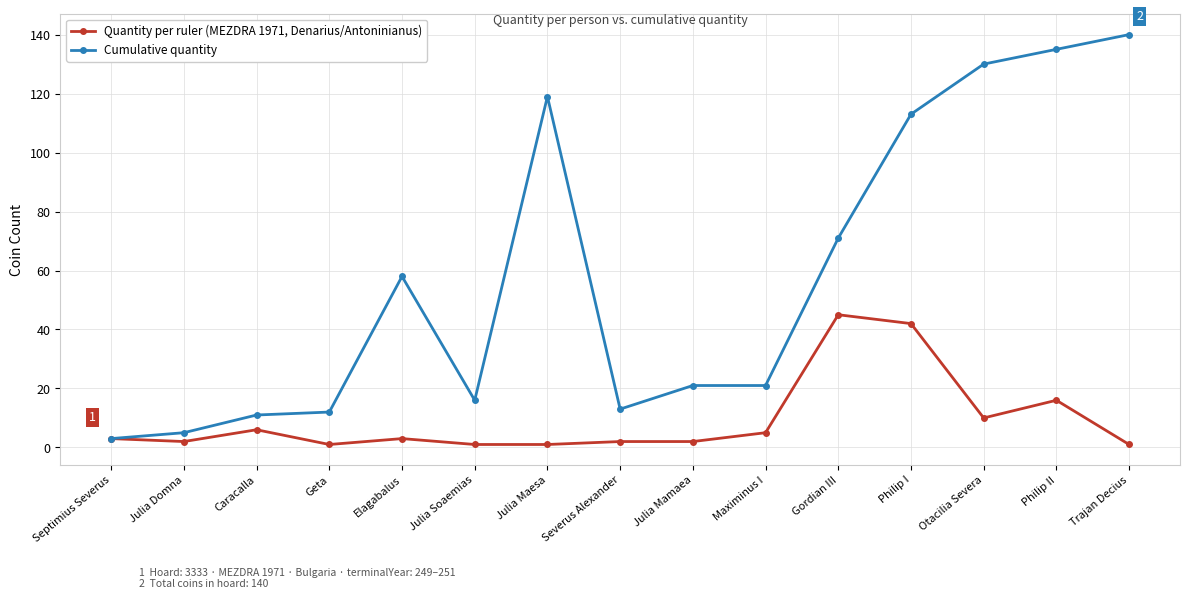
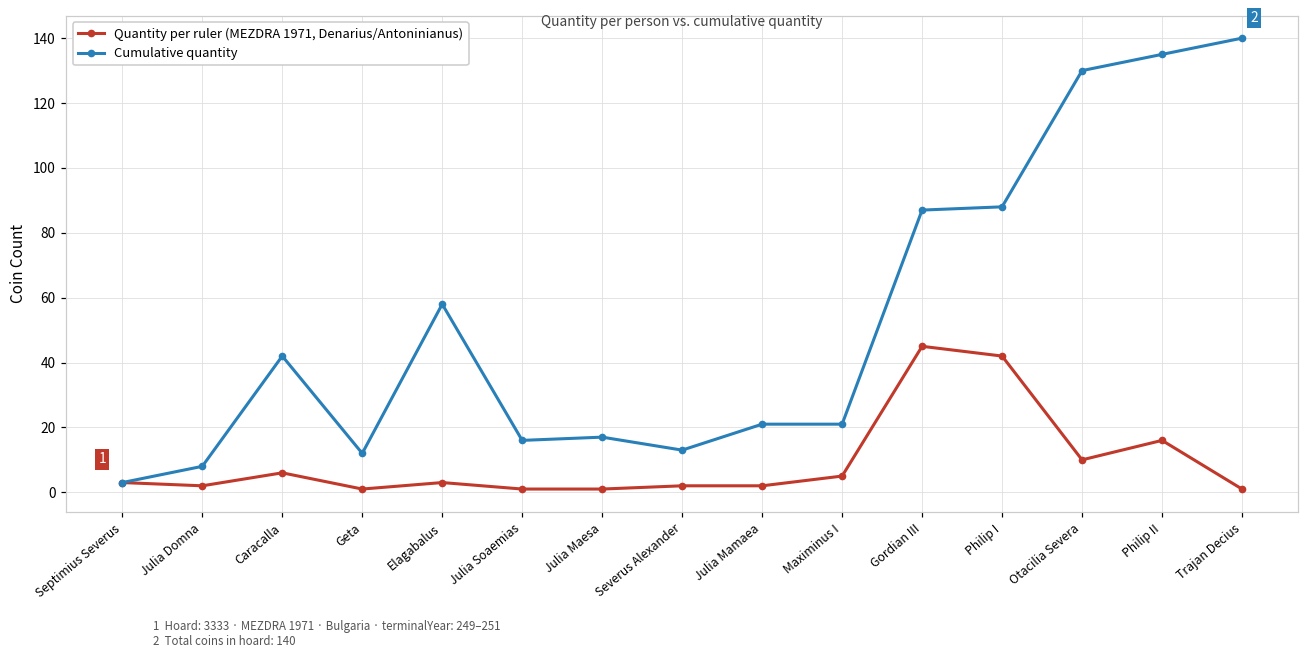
  {
    "Cumulative quantity": {
-     "Julia Domna": 5,
-     "Caracalla": 11,
+     "Julia Domna": 8,
+     "Caracalla": 42,
      "Geta": 12,
      "Elagabalus": 58,
      "Julia Soaemias": 16,
-     "Julia Maesa": 119,
+     "Julia Maesa": 17,
      "Severus Alexander": 13,
      "Julia Mamaea": 21,
      "Maximinus I": 21,
-     "Gordian III": 71,
-     "Philip I": 113,
+     "Gordian III": 87,
+     "Philip I": 88,
      "Otacilia Severa": 130,
      "Philip II": 135
    }
  }
